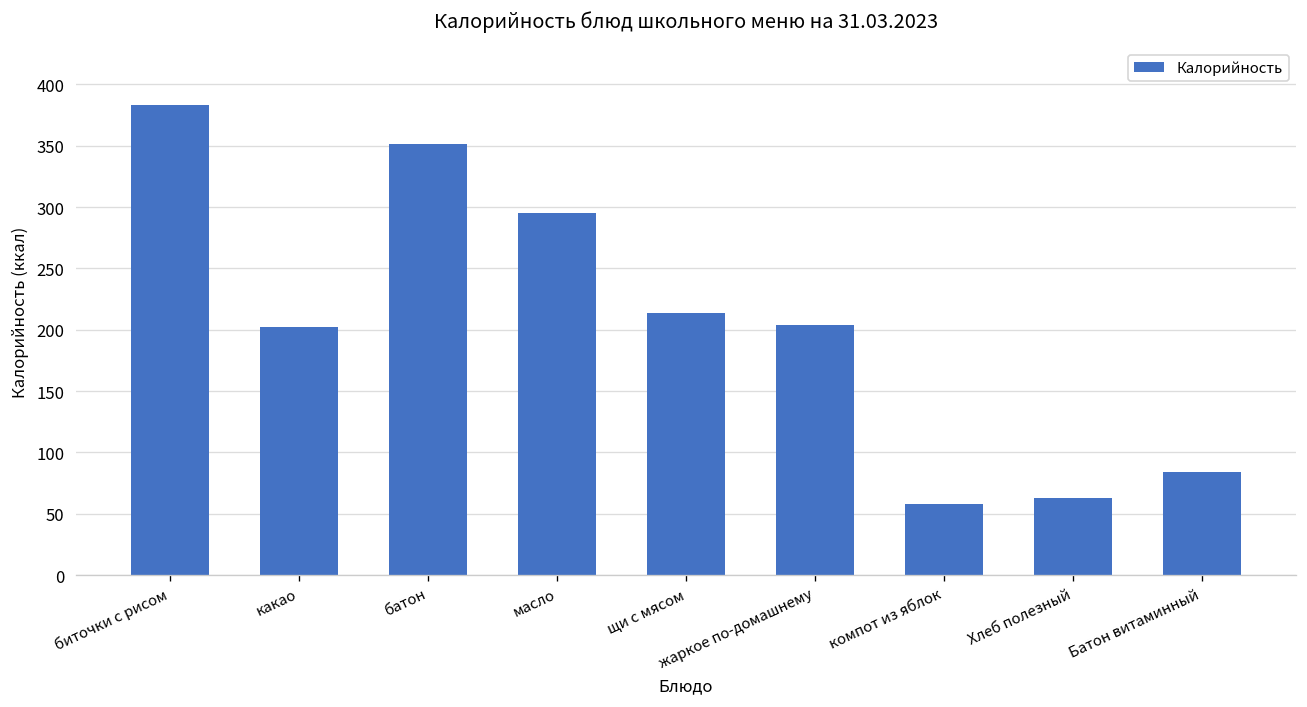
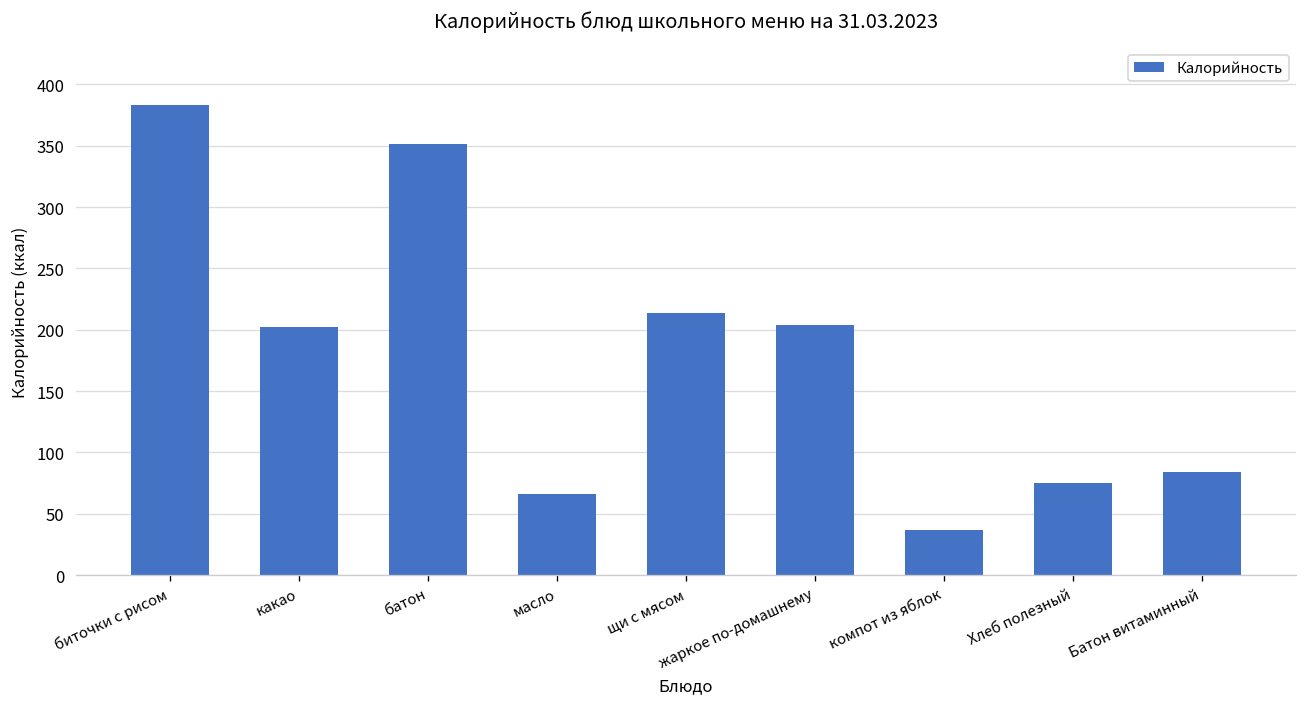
  {
    "биточки с рисом": 383,
    "какао": 202,
    "батон": 351,
-   "масло": 295,
+   "масло": 66,
    "щи с мясом": 214,
    "жаркое по-домашнему": 204,
-   "компот из яблок": 58,
-   "Хлеб полезный": 63,
+   "компот из яблок": 37,
+   "Хлеб полезный": 75,
    "Батон витаминный": 84
  }
